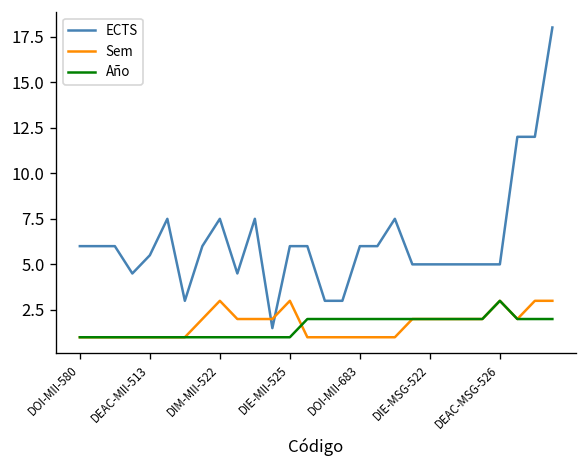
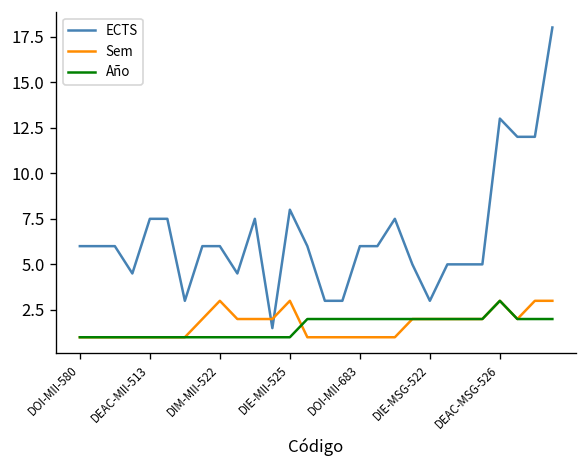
  {
    "ECTS": {
      "DOI-MII-580": 6.0,
-     "DEAC-MII-513": 5.5,
-     "DIM-MII-522": 7.5,
-     "DIE-MII-525": 6,
+     "DEAC-MII-513": 7.5,
+     "DIM-MII-522": 6.0,
+     "DIE-MII-525": 8,
      "DOI-MII-683": 6.0,
-     "DIE-MSG-522": 5,
-     "DEAC-MSG-526": 5
+     "DIE-MSG-522": 3,
+     "DEAC-MSG-526": 13
    },
    "Sem": {
      "DIM-MII-522": 3.0,
      "DIE-MII-525": 3.0,
      "DOI-MII-683": 1.0
    },
    "Año": {
      "DIM-MII-522": 1.0,
      "DIE-MII-525": 1.0,
      "DOI-MII-683": 2.0
    }
  }
